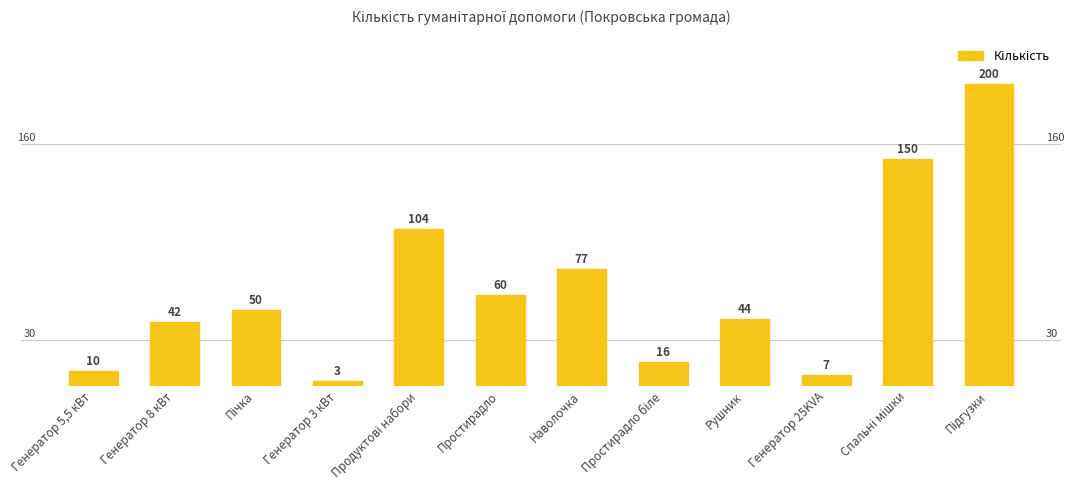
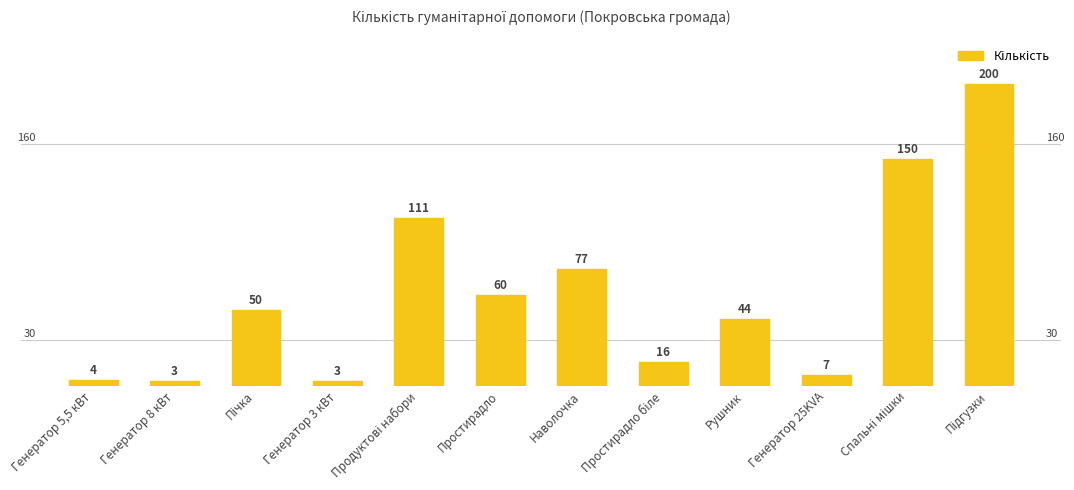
  {
-   "Генератор 5,5 кВт": 10,
-   "Генератор 8 кВт": 42,
+   "Генератор 5,5 кВт": 4,
+   "Генератор 8 кВт": 3,
    "Пічка": 50,
    "Генератор 3 кВт": 3,
-   "Продуктові набори": 104,
+   "Продуктові набори": 111,
    "Простирадло": 60,
    "Наволочка": 77,
    "Простирадло біле": 16,
    "Рушник": 44,
    "Генератор 25KVA": 7,
    "Спальні мішки": 150,
    "Підгузки": 200
  }
